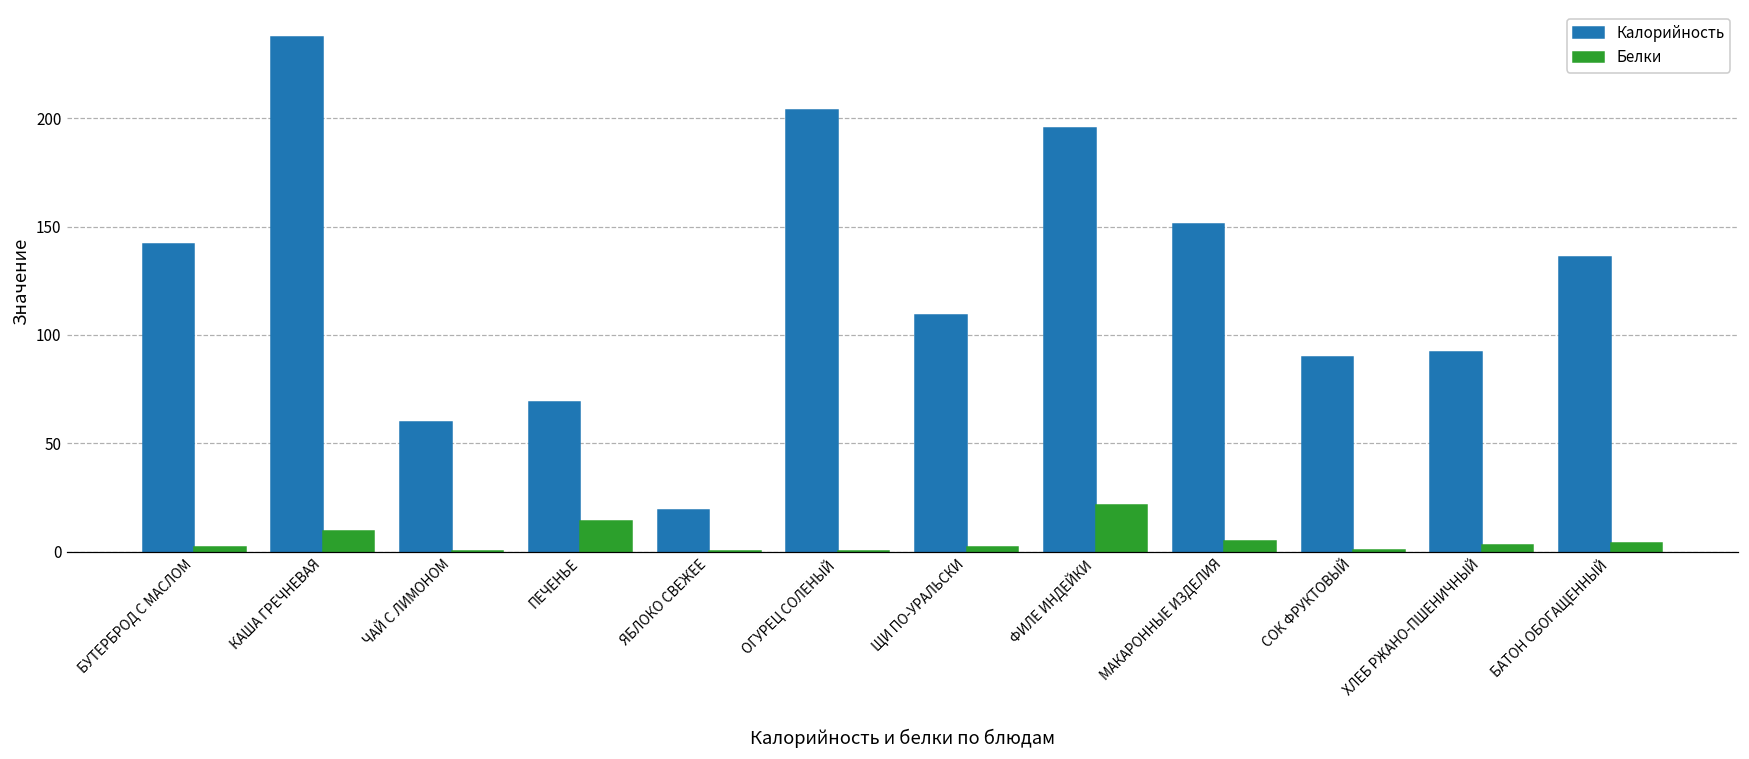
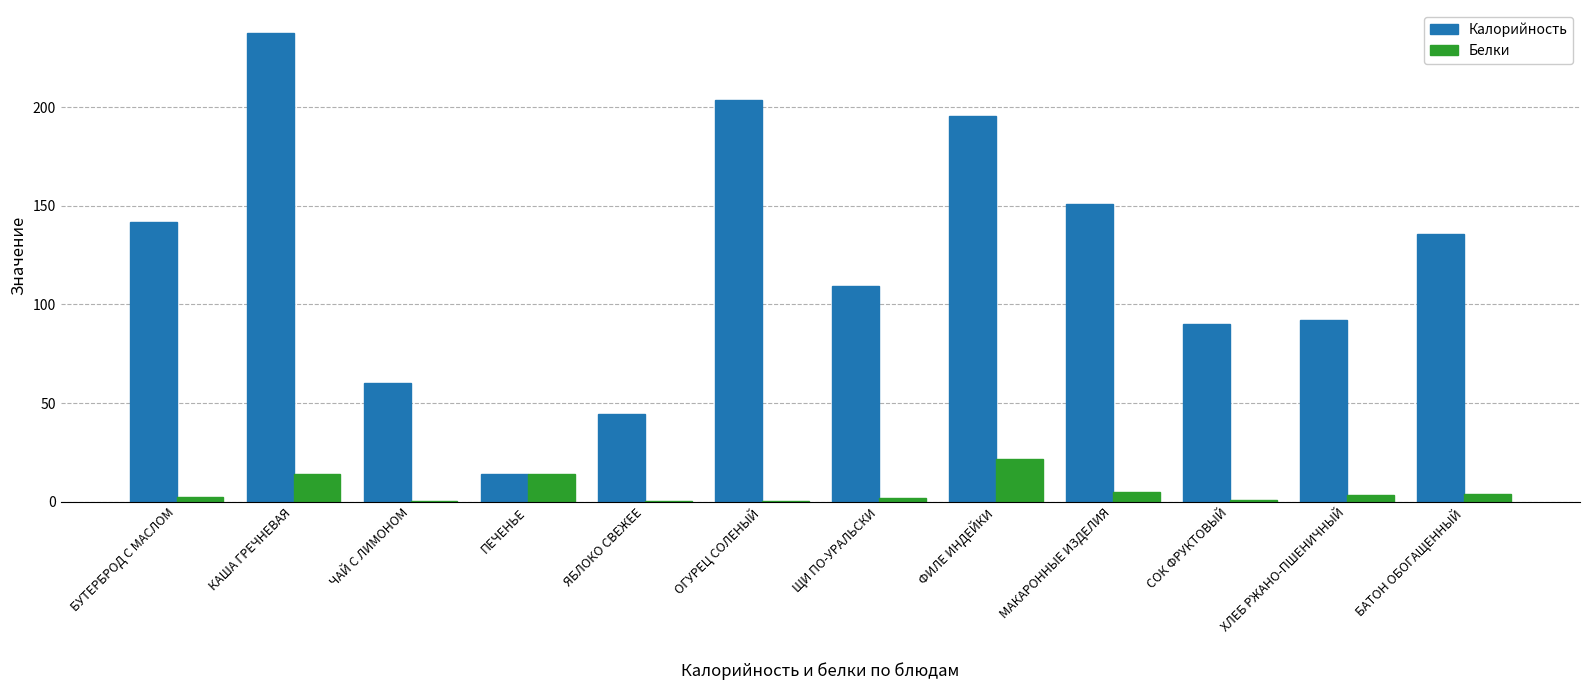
  {
    "Калорийность": {
      "БУТЕРБРОД С МАСЛОМ": 142,
      "КАША ГРЕЧНЕВАЯ": 238,
      "ЧАЙ С ЛИМОНОМ": 60,
-     "ПЕЧЕНЬЕ": 69,
-     "ЯБЛОКО СВЕЖЕЕ": 20,
+     "ПЕЧЕНЬЕ": 14,
+     "ЯБЛОКО СВЕЖЕЕ": 44,
      "ОГУРЕЦ СОЛЕНЫЙ": 204,
      "ЩИ ПО-УРАЛЬСКИ": 109,
      "ФИЛЕ ИНДЕЙКИ": 195,
      "МАКАРОННЫЕ ИЗДЕЛИЯ": 151,
      "СОК ФРУКТОВЫЙ": 90,
      "ХЛЕБ РЖАНО-ПШЕНИЧНЫЙ": 92,
      "БАТОН ОБОГАЩЕННЫЙ": 136
    },
    "Белки": {
      "БУТЕРБРОД С МАСЛОМ": 2,
-     "КАША ГРЕЧНЕВАЯ": 10,
+     "КАША ГРЕЧНЕВАЯ": 14,
      "ПЕЧЕНЬЕ": 14,
      "ЩИ ПО-УРАЛЬСКИ": 2,
      "ФИЛЕ ИНДЕЙКИ": 22,
      "МАКАРОННЫЕ ИЗДЕЛИЯ": 5,
      "ХЛЕБ РЖАНО-ПШЕНИЧНЫЙ": 3,
      "БАТОН ОБОГАЩЕННЫЙ": 4
    }
  }
